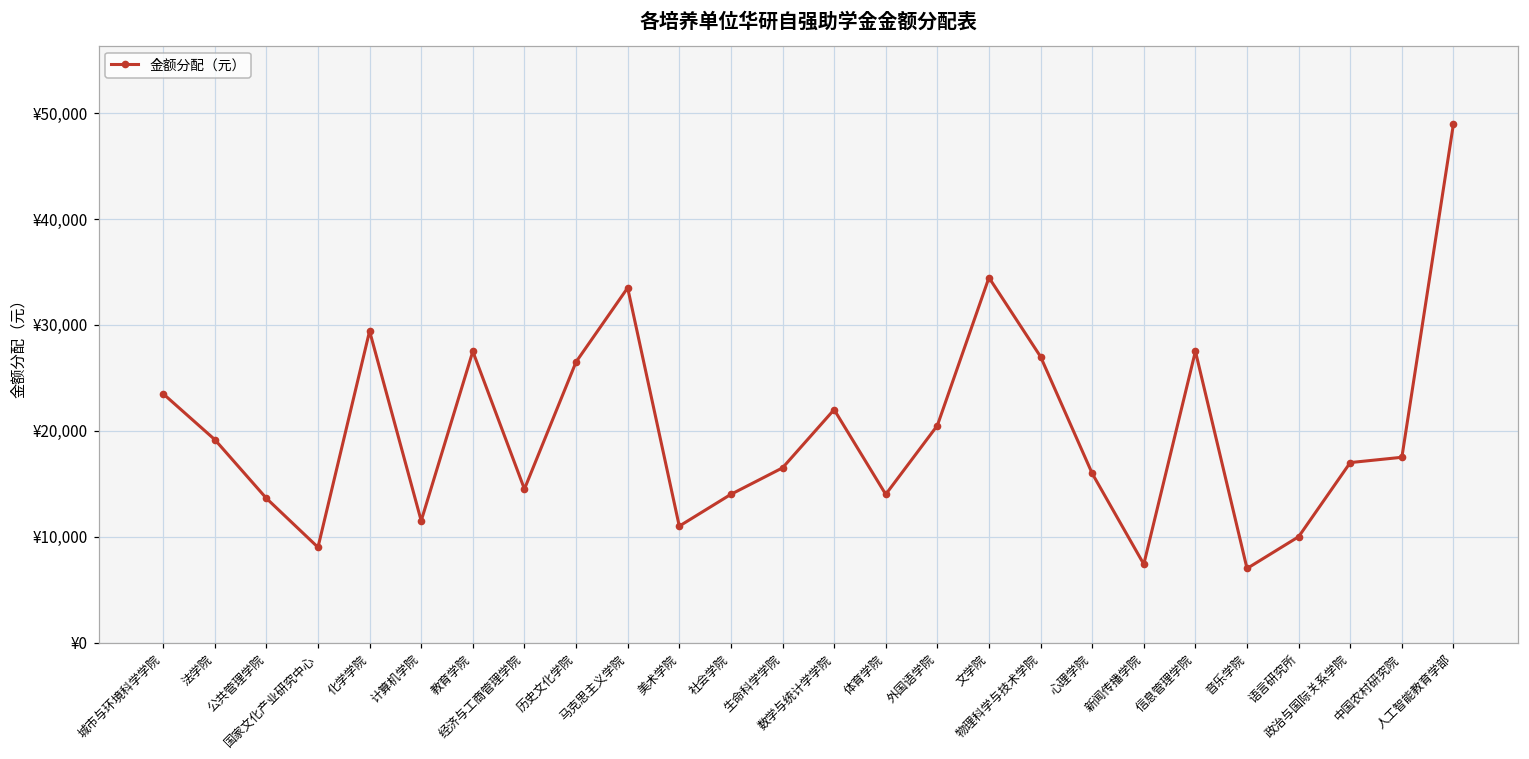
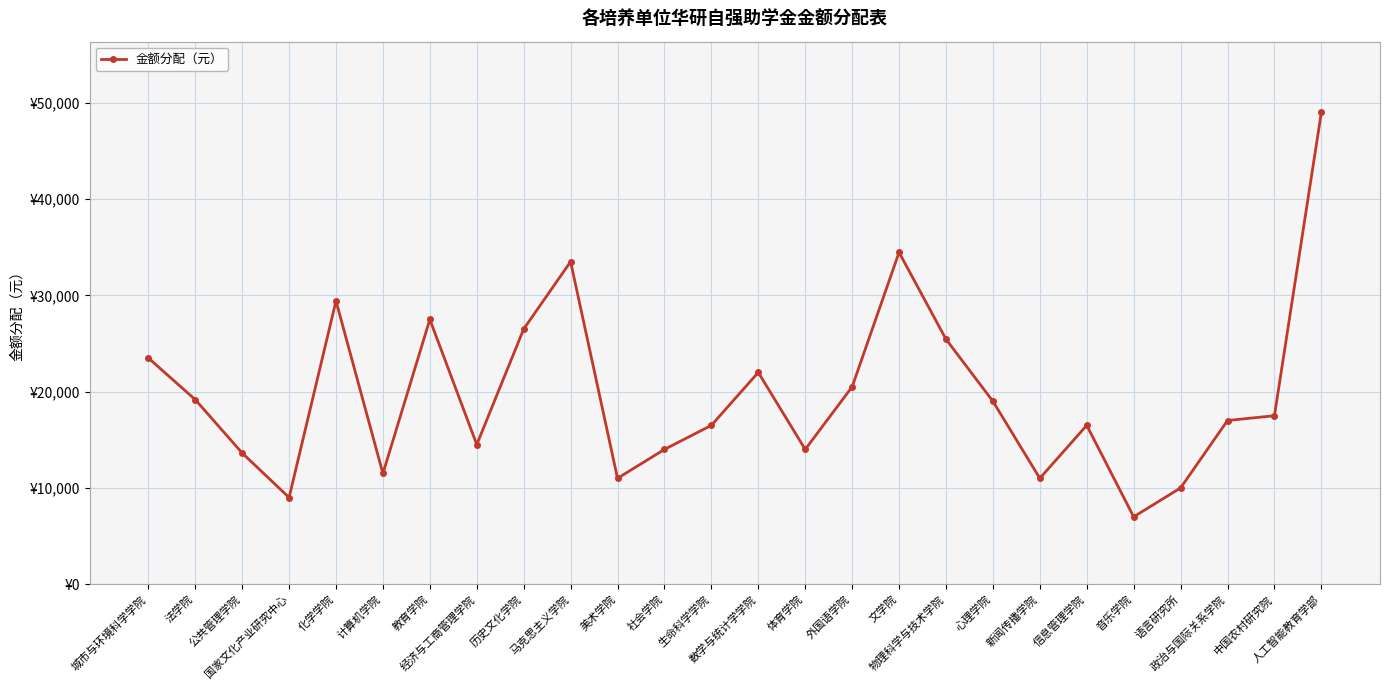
  {
    "城市与环境科学学院": "¥24,000",
    "法学院": "¥19,000",
    "公共管理学院": "¥14,000",
    "国家文化产业研究中心": "¥9,000",
    "化学学院": "¥29,000",
    "计算机学院": "¥12,000",
    "教育学院": "¥28,000",
    "经济与工商管理学院": "¥15,000",
    "历史文化学院": "¥27,000",
    "马克思主义学院": "¥34,000",
    "美术学院": "¥11,000",
    "社会学院": "¥14,000",
    "生命科学学院": "¥17,000",
    "数学与统计学学院": "¥22,000",
    "体育学院": "¥14,000",
    "外国语学院": "¥21,000",
    "文学院": "¥34,000",
-   "物理科学与技术学院": "¥27,000",
-   "心理学院": "¥16,000",
-   "新闻传播学院": "¥7,000",
-   "信息管理学院": "¥28,000",
+   "物理科学与技术学院": "¥25,000",
+   "心理学院": "¥19,000",
+   "新闻传播学院": "¥11,000",
+   "信息管理学院": "¥17,000",
    "音乐学院": "¥7,000",
    "语言研究所": "¥10,000",
    "政治与国际关系学院": "¥17,000",
    "中国农村研究院": "¥18,000",
    "人工智能教育学部": "¥49,000"
  }
